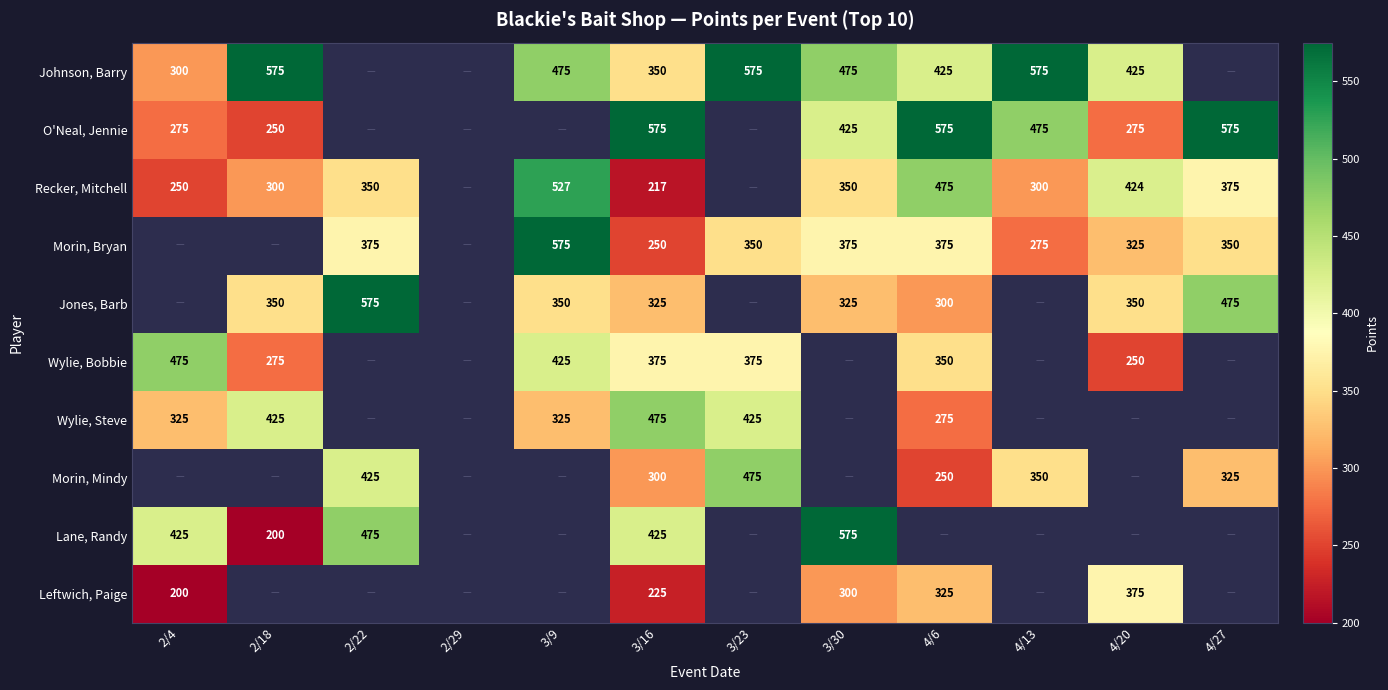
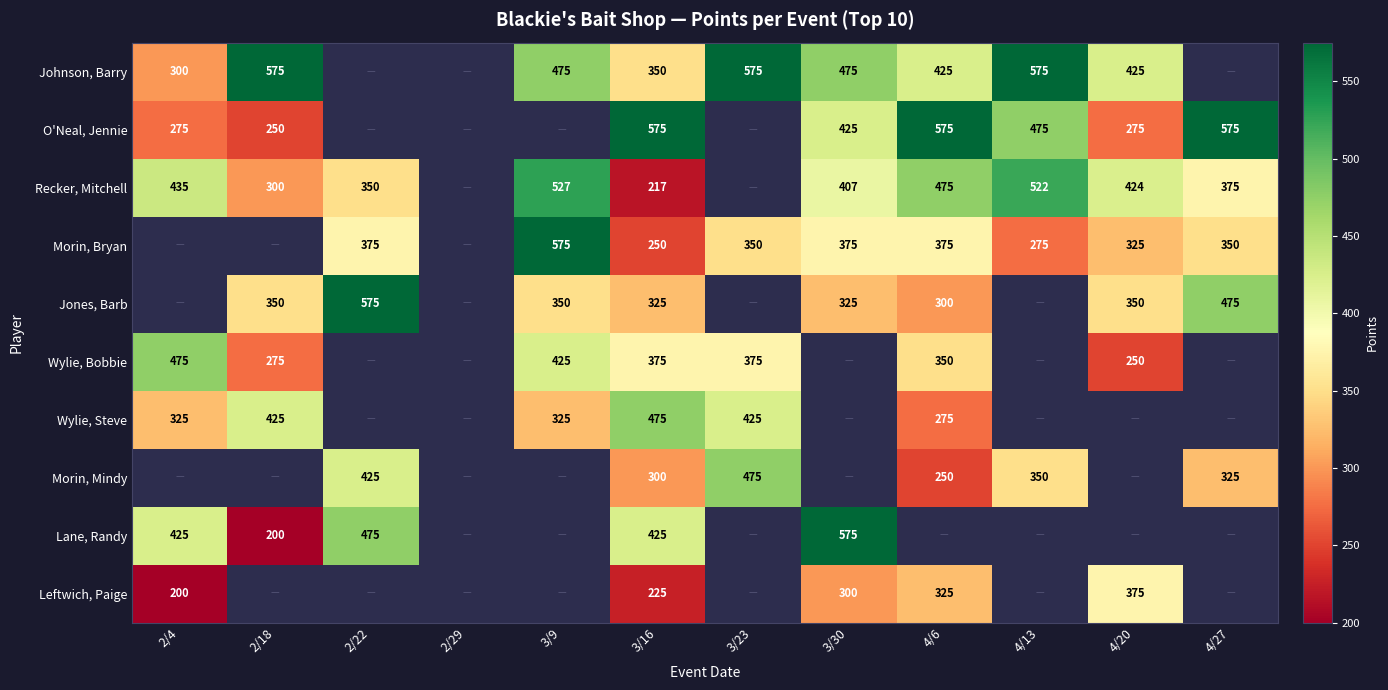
  {
    "Johnson, Barry": {
      "2/4": 300,
      "2/18": 575,
      "3/9": 475,
      "3/16": 350,
      "3/23": 575,
      "3/30": 475,
      "4/6": 425,
      "4/13": 575,
      "4/20": 425
    },
    "O'Neal, Jennie": {
      "2/4": 275,
      "2/18": 250,
      "3/16": 575,
      "3/30": 425,
      "4/6": 575,
      "4/13": 475,
      "4/20": 275,
      "4/27": 575
    },
    "Recker, Mitchell": {
-     "2/4": 250,
+     "2/4": 435,
      "2/18": 300,
      "2/22": 350,
      "3/9": 527,
      "3/16": 217,
-     "3/30": 350,
+     "3/30": 407,
      "4/6": 475,
-     "4/13": 300,
+     "4/13": 522,
      "4/20": 424,
      "4/27": 375
    },
    "Morin, Bryan": {
      "2/22": 375,
      "3/9": 575,
      "3/16": 250,
      "3/23": 350,
      "3/30": 375,
      "4/6": 375,
      "4/13": 275,
      "4/20": 325,
      "4/27": 350
    },
    "Jones, Barb": {
      "2/18": 350,
      "2/22": 575,
      "3/9": 350,
      "3/16": 325,
      "3/30": 325,
      "4/6": 300,
      "4/20": 350,
      "4/27": 475
    },
    "Wylie, Bobbie": {
      "2/4": 475,
      "2/18": 275,
      "3/9": 425,
      "3/16": 375,
      "3/23": 375,
      "4/6": 350,
      "4/20": 250
    },
    "Wylie, Steve": {
      "2/4": 325,
      "2/18": 425,
      "3/9": 325,
      "3/16": 475,
      "3/23": 425,
      "4/6": 275
    },
    "Morin, Mindy": {
      "2/22": 425,
      "3/16": 300,
      "3/23": 475,
      "4/6": 250,
      "4/13": 350,
      "4/27": 325
    },
    "Lane, Randy": {
      "2/4": 425,
      "2/18": 200,
      "2/22": 475,
      "3/16": 425,
      "3/30": 575
    },
    "Leftwich, Paige": {
      "2/4": 200,
      "3/16": 225,
      "3/30": 300,
      "4/6": 325,
      "4/20": 375
    }
  }
